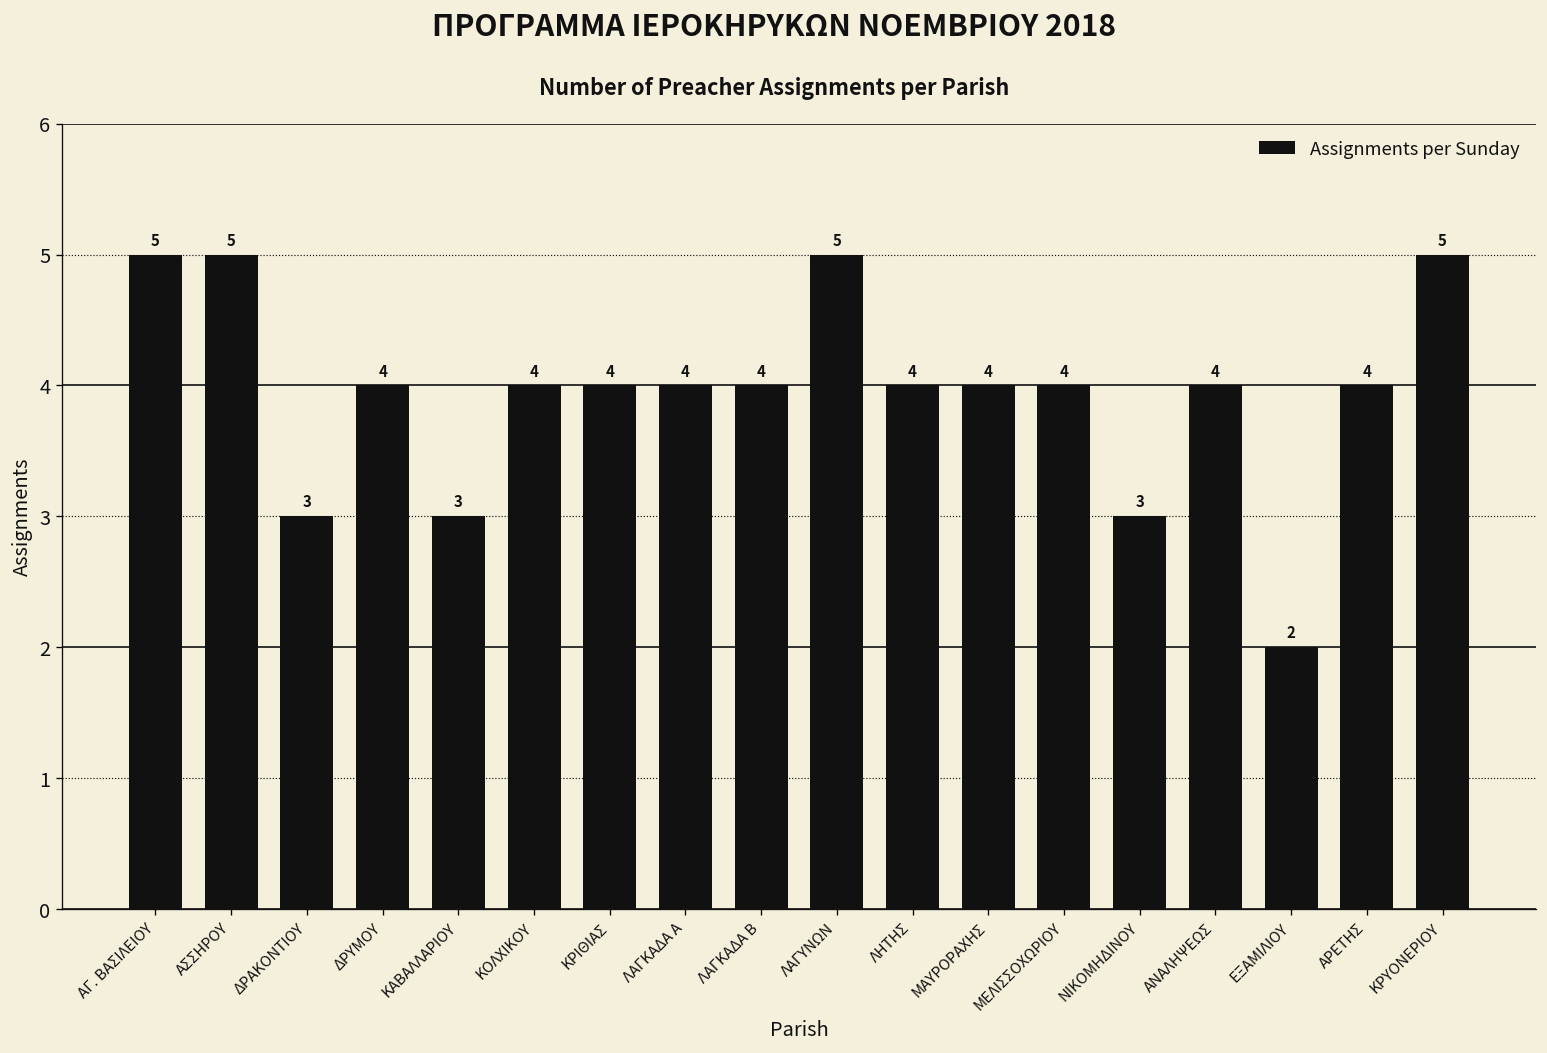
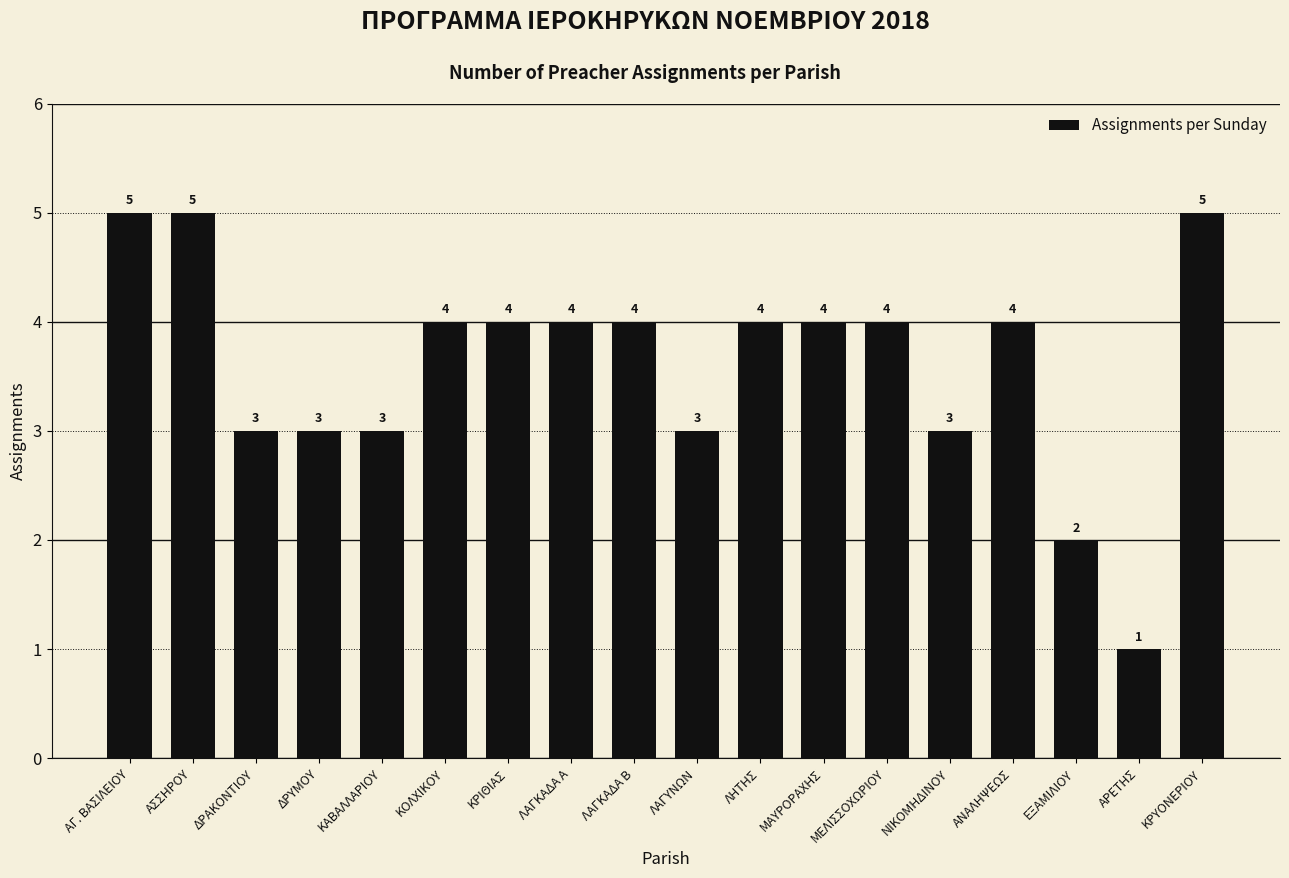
  {
    "ΑΓ. ΒΑΣΙΛΕΙΟΥ": 5,
    "ΑΣΣΗΡΟΥ": 5,
    "ΔΡΑΚΟΝΤΙΟΥ": 3,
-   "ΔΡΥΜΟΥ": 4,
+   "ΔΡΥΜΟΥ": 3,
    "ΚΑΒΑΛΛΑΡΙΟΥ": 3,
    "ΚΟΛΧΙΚΟΥ": 4,
    "ΚΡΙΘΙΑΣ": 4,
    "ΛΑΓΚΑΔΑ Α": 4,
    "ΛΑΓΚΑΔΑ Β": 4,
-   "ΛΑΓΥΝΩΝ": 5,
+   "ΛΑΓΥΝΩΝ": 3,
    "ΛΗΤΗΣ": 4,
    "ΜΑΥΡΟΡΑΧΗΣ": 4,
    "ΜΕΛΙΣΣΟΧΩΡΙΟΥ": 4,
    "ΝΙΚΟΜΗΔΙΝΟΥ": 3,
    "ΑΝΑΛΗΨΕΩΣ": 4,
    "ΕΞΑΜΙΛΙΟΥ": 2,
-   "ΑΡΕΤΗΣ": 4,
+   "ΑΡΕΤΗΣ": 1,
    "ΚΡΥΟΝΕΡΙΟΥ": 5
  }
